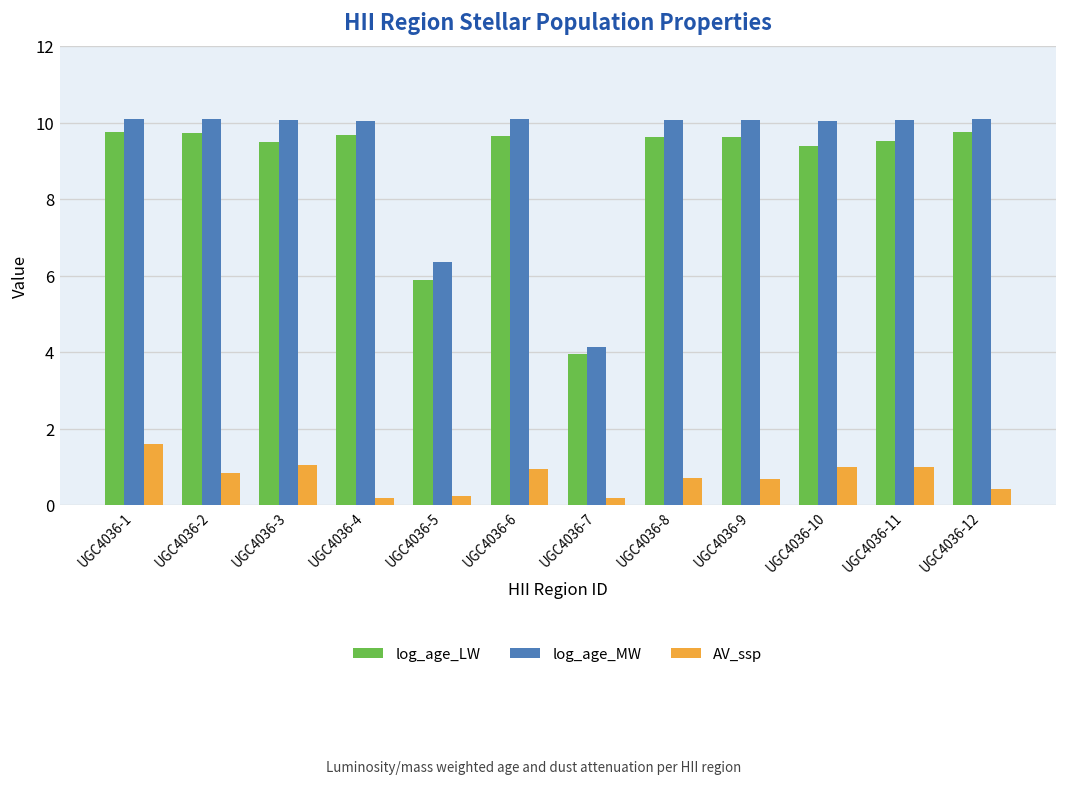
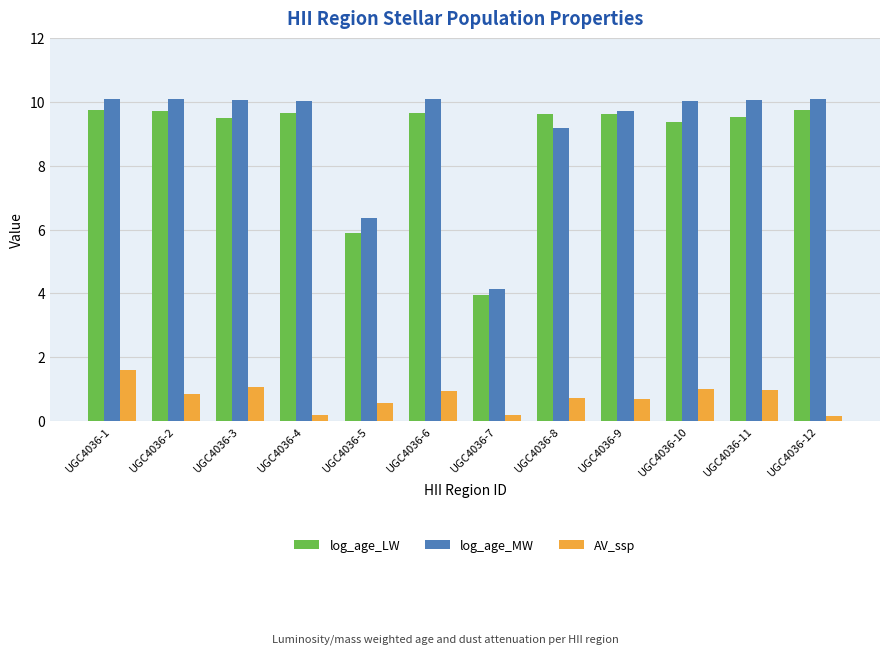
  {
    "log_age_LW": {
      "UGC4036-1": 9.8,
      "UGC4036-2": 9.7,
      "UGC4036-3": 9.5,
      "UGC4036-4": 9.7,
      "UGC4036-5": 5.9,
      "UGC4036-6": 9.6,
      "UGC4036-7": 3.9,
      "UGC4036-8": 9.6,
      "UGC4036-9": 9.6,
      "UGC4036-10": 9.4,
      "UGC4036-11": 9.5,
      "UGC4036-12": 9.7
    },
    "log_age_MW": {
      "UGC4036-1": 10.1,
      "UGC4036-2": 10.1,
      "UGC4036-3": 10.1,
      "UGC4036-4": 10.1,
      "UGC4036-5": 6.4,
      "UGC4036-6": 10.1,
      "UGC4036-7": 4.1,
-     "UGC4036-8": 10.1,
-     "UGC4036-9": 10.1,
+     "UGC4036-8": 9.2,
+     "UGC4036-9": 9.7,
      "UGC4036-10": 10.0,
      "UGC4036-11": 10.1,
      "UGC4036-12": 10.1
    },
    "AV_ssp": {
      "UGC4036-1": 1.6,
      "UGC4036-2": 0.8,
      "UGC4036-3": 1.1,
      "UGC4036-4": 0.2,
-     "UGC4036-5": 0.2,
+     "UGC4036-5": 0.5,
      "UGC4036-6": 0.9,
      "UGC4036-7": 0.2,
      "UGC4036-8": 0.7,
      "UGC4036-9": 0.7,
      "UGC4036-10": 1.0,
      "UGC4036-11": 1.0,
-     "UGC4036-12": 0.4
+     "UGC4036-12": 0.1
    }
  }
